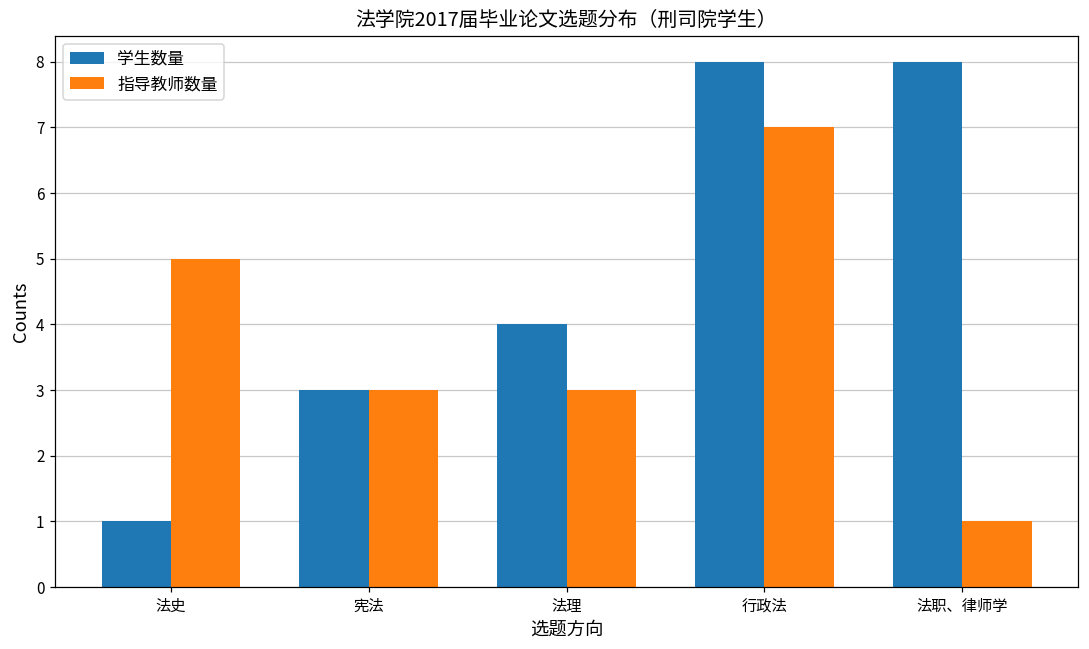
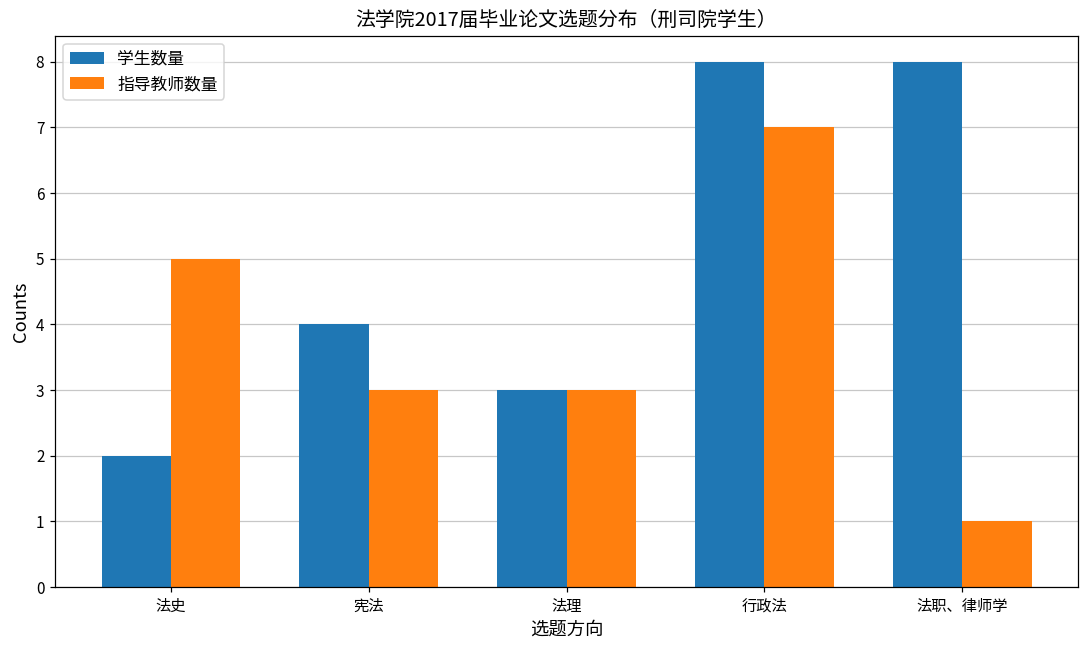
  {
    "学生数量": {
-     "法史": 1,
-     "宪法": 3,
-     "法理": 4,
+     "法史": 2,
+     "宪法": 4,
+     "法理": 3,
      "行政法": 8,
      "法职、律师学": 8
    },
    "指导教师数量": {
      "法史": 5,
      "宪法": 3,
      "法理": 3,
      "行政法": 7,
      "法职、律师学": 1
    }
  }
